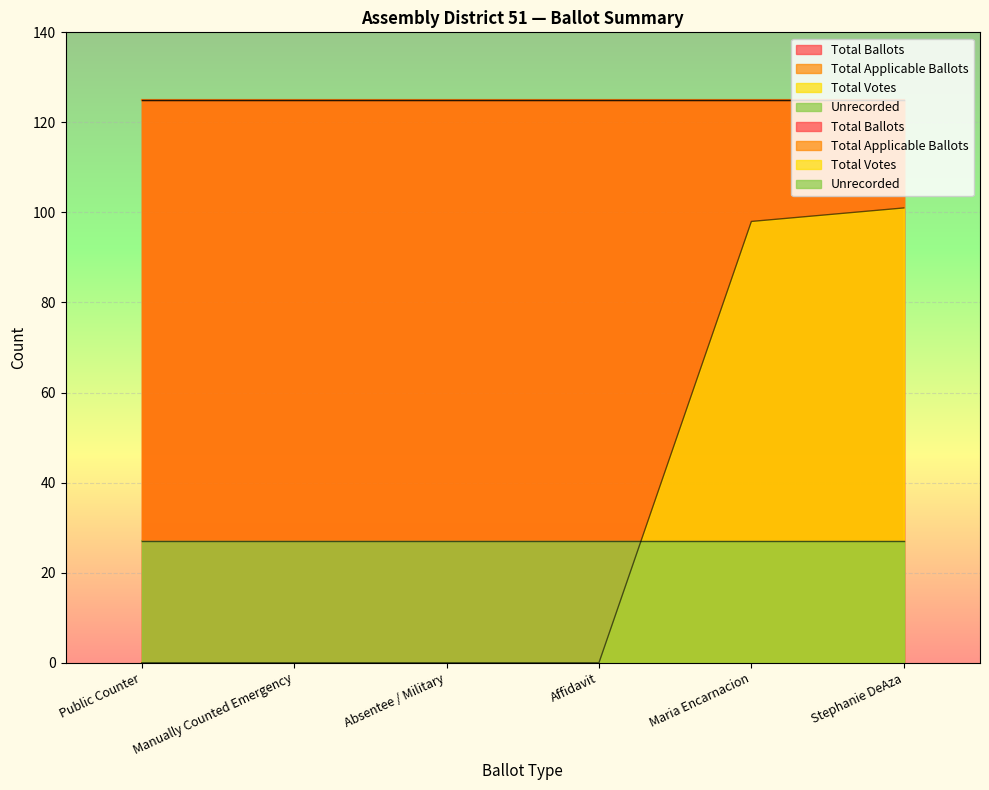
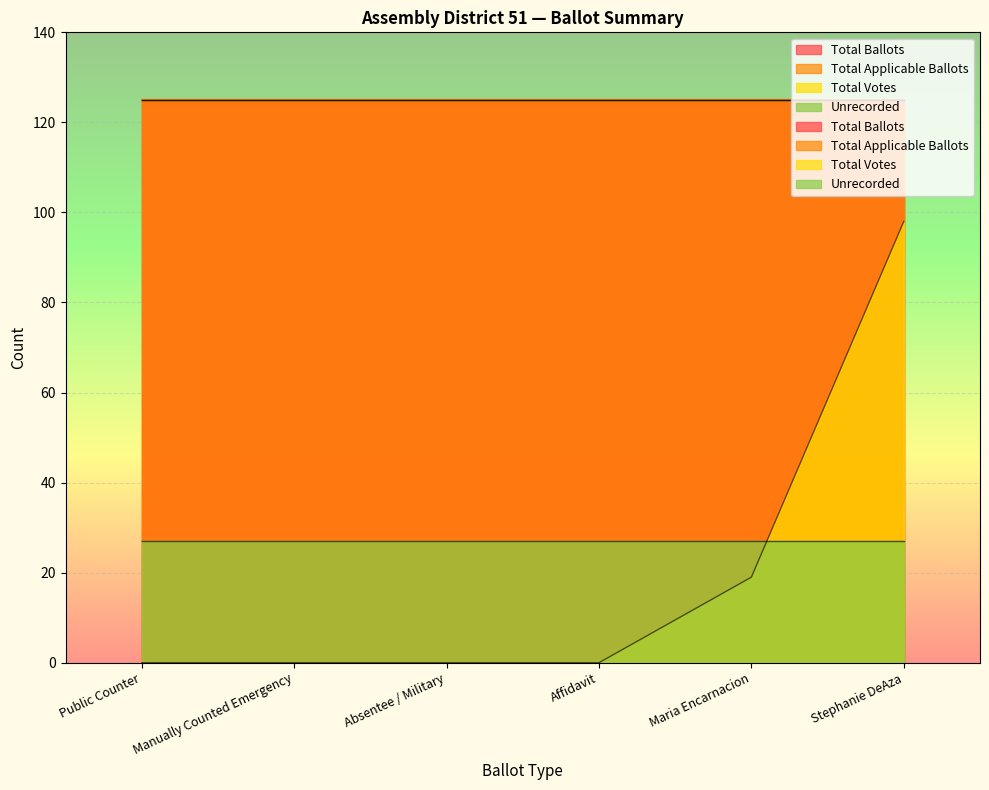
  {
    "Total Applicable Ballots": {
      "Public Counter": 125,
      "Manually Counted Emergency": 125,
      "Absentee / Military": 125,
      "Affidavit": 125,
      "Maria Encarnacion": 125
    },
    "Total Votes": {
      "Public Counter": 0,
      "Manually Counted Emergency": 0,
      "Absentee / Military": 0,
      "Affidavit": 0,
-     "Maria Encarnacion": 98,
-     "Stephanie DeAza": 101
+     "Maria Encarnacion": 19,
+     "Stephanie DeAza": 98
    },
    "Unrecorded": {
      "Public Counter": 27,
      "Manually Counted Emergency": 27,
      "Absentee / Military": 27,
      "Affidavit": 27,
      "Maria Encarnacion": 27,
      "Stephanie DeAza": 27
    }
  }
